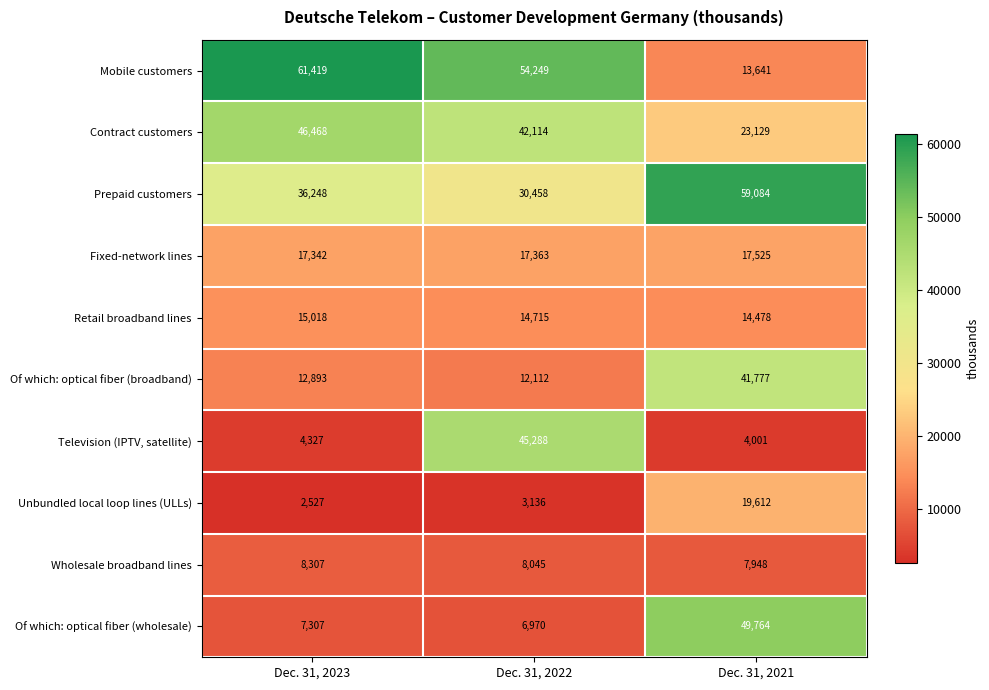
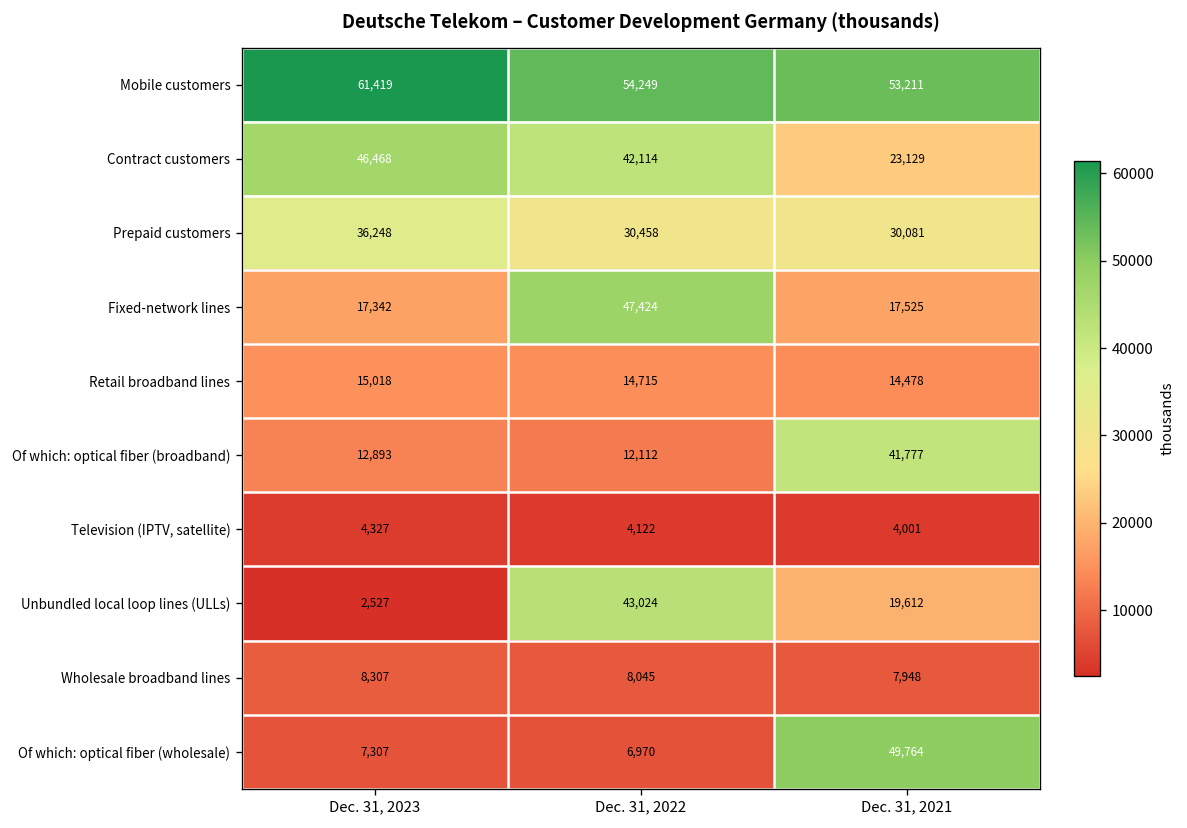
  {
    "Mobile customers": {
      "Dec. 31, 2023": "61,419",
      "Dec. 31, 2022": "54,249",
-     "Dec. 31, 2021": "13,641"
+     "Dec. 31, 2021": "53,211"
    },
    "Contract customers": {
      "Dec. 31, 2023": "46,468",
      "Dec. 31, 2022": "42,114",
      "Dec. 31, 2021": "23,129"
    },
    "Prepaid customers": {
      "Dec. 31, 2023": "36,248",
      "Dec. 31, 2022": "30,458",
-     "Dec. 31, 2021": "59,084"
+     "Dec. 31, 2021": "30,081"
    },
    "Fixed-network lines": {
      "Dec. 31, 2023": "17,342",
-     "Dec. 31, 2022": "17,363",
+     "Dec. 31, 2022": "47,424",
      "Dec. 31, 2021": "17,525"
    },
    "Retail broadband lines": {
      "Dec. 31, 2023": "15,018",
      "Dec. 31, 2022": "14,715",
      "Dec. 31, 2021": "14,478"
    },
    "Of which: optical fiber (broadband)": {
      "Dec. 31, 2023": "12,893",
      "Dec. 31, 2022": "12,112",
      "Dec. 31, 2021": "41,777"
    },
    "Television (IPTV, satellite)": {
      "Dec. 31, 2023": "4,327",
-     "Dec. 31, 2022": "45,288",
+     "Dec. 31, 2022": "4,122",
      "Dec. 31, 2021": "4,001"
    },
    "Unbundled local loop lines (ULLs)": {
      "Dec. 31, 2023": "2,527",
-     "Dec. 31, 2022": "3,136",
+     "Dec. 31, 2022": "43,024",
      "Dec. 31, 2021": "19,612"
    },
    "Wholesale broadband lines": {
      "Dec. 31, 2023": "8,307",
      "Dec. 31, 2022": "8,045",
      "Dec. 31, 2021": "7,948"
    },
    "Of which: optical fiber (wholesale)": {
      "Dec. 31, 2023": "7,307",
      "Dec. 31, 2022": "6,970",
      "Dec. 31, 2021": "49,764"
    }
  }
